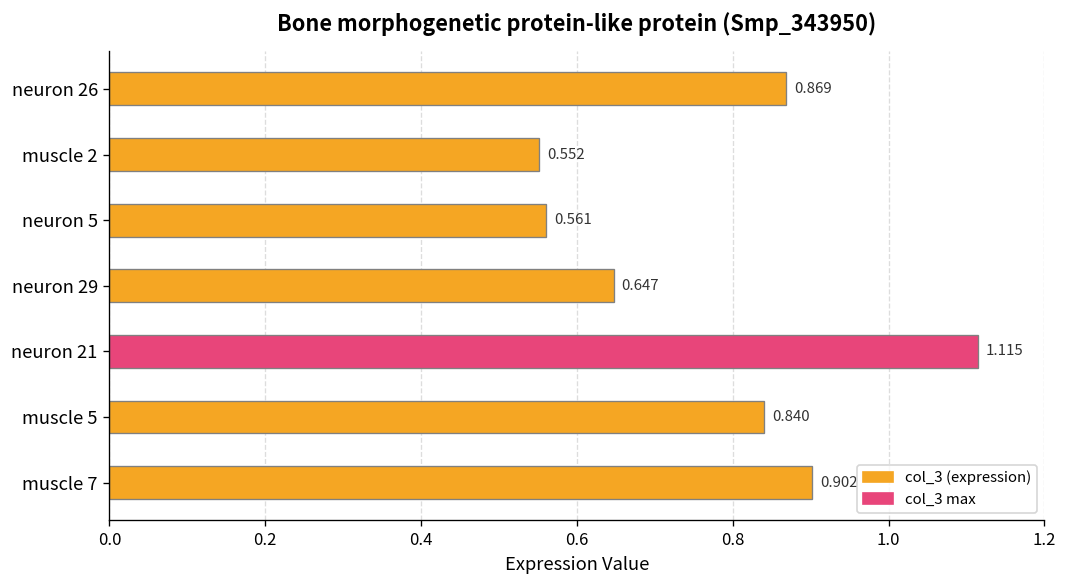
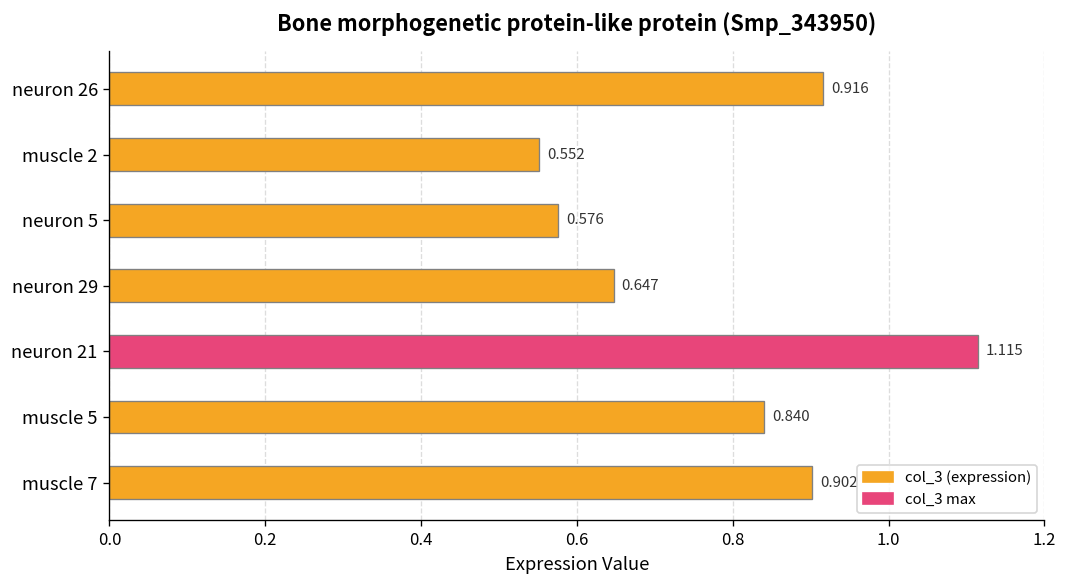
  {
-   "neuron 26": 0.869,
+   "neuron 26": 0.916,
    "muscle 2": 0.552,
-   "neuron 5": 0.561,
+   "neuron 5": 0.576,
    "neuron 29": 0.647,
    "neuron 21": 1.115,
    "muscle 5": 0.840
  }
